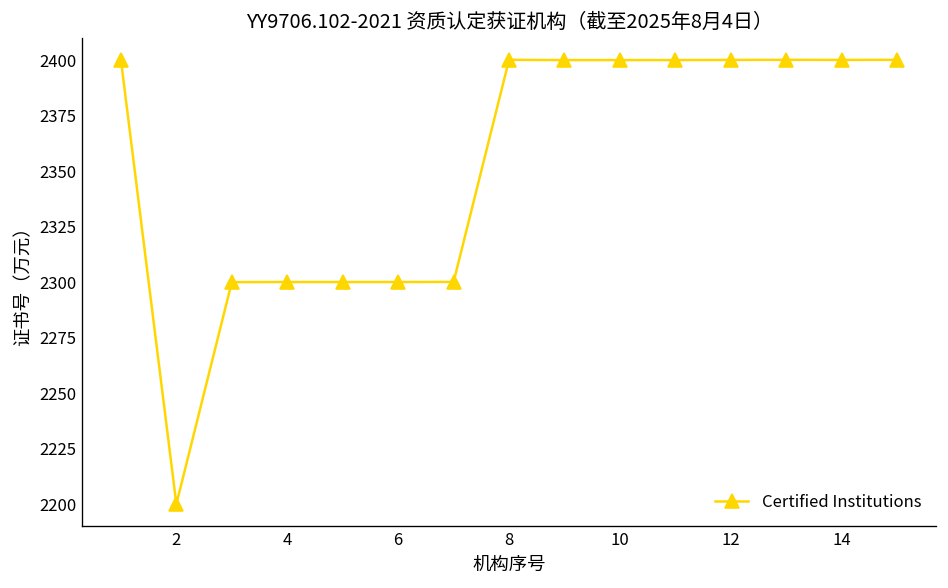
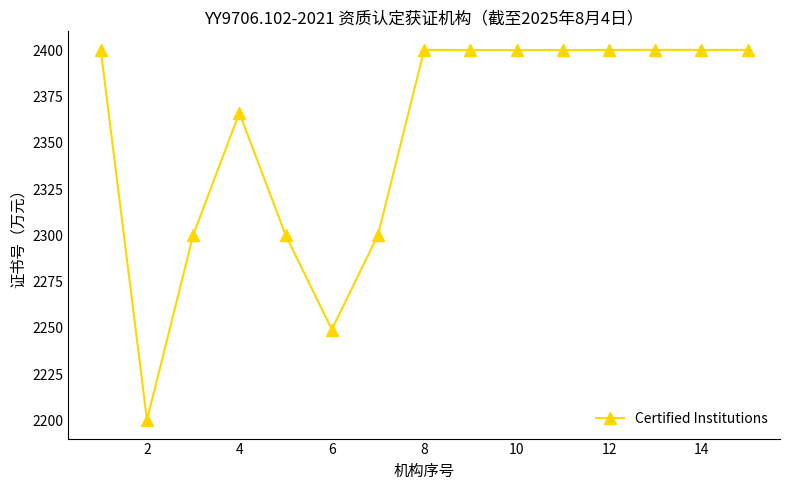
  {
    "2": 2200,
-   "4": 2300,
-   "6": 2300,
+   "4": 2366,
+   "6": 2249,
    "8": 2400,
    "10": 2400,
    "12": 2400,
    "14": 2400
  }
